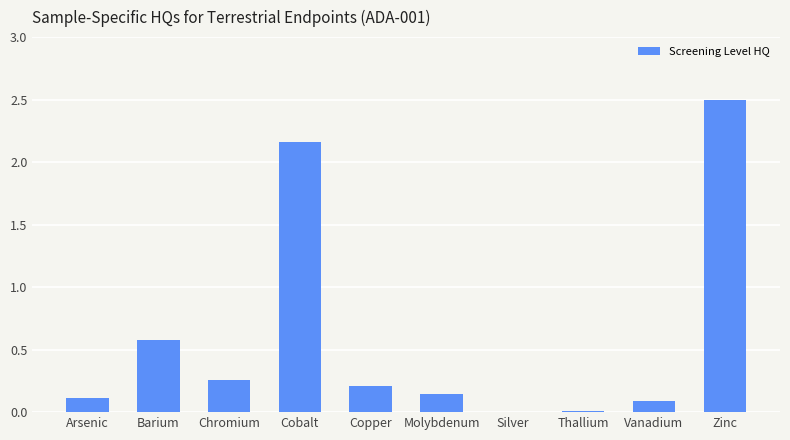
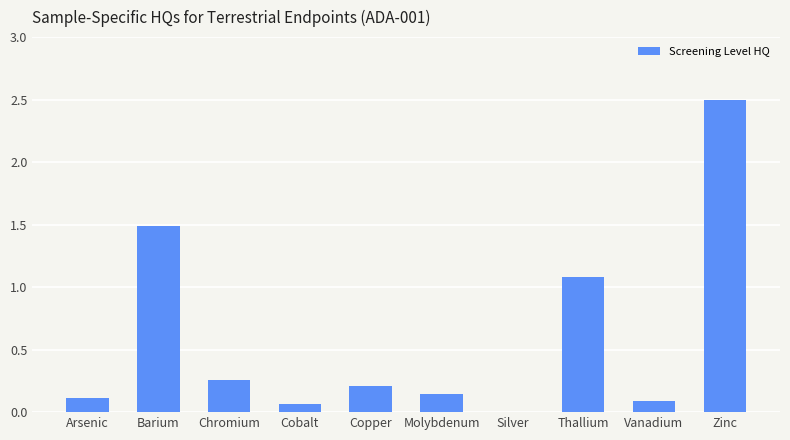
  {
    "Arsenic": 0.11,
-   "Barium": 0.58,
+   "Barium": 1.49,
    "Chromium": 0.26,
-   "Cobalt": 2.16,
+   "Cobalt": 0.07,
    "Copper": 0.21,
    "Molybdenum": 0.14,
-   "Thallium": 0.01,
+   "Thallium": 1.08,
    "Vanadium": 0.09,
    "Zinc": 2.50
  }
